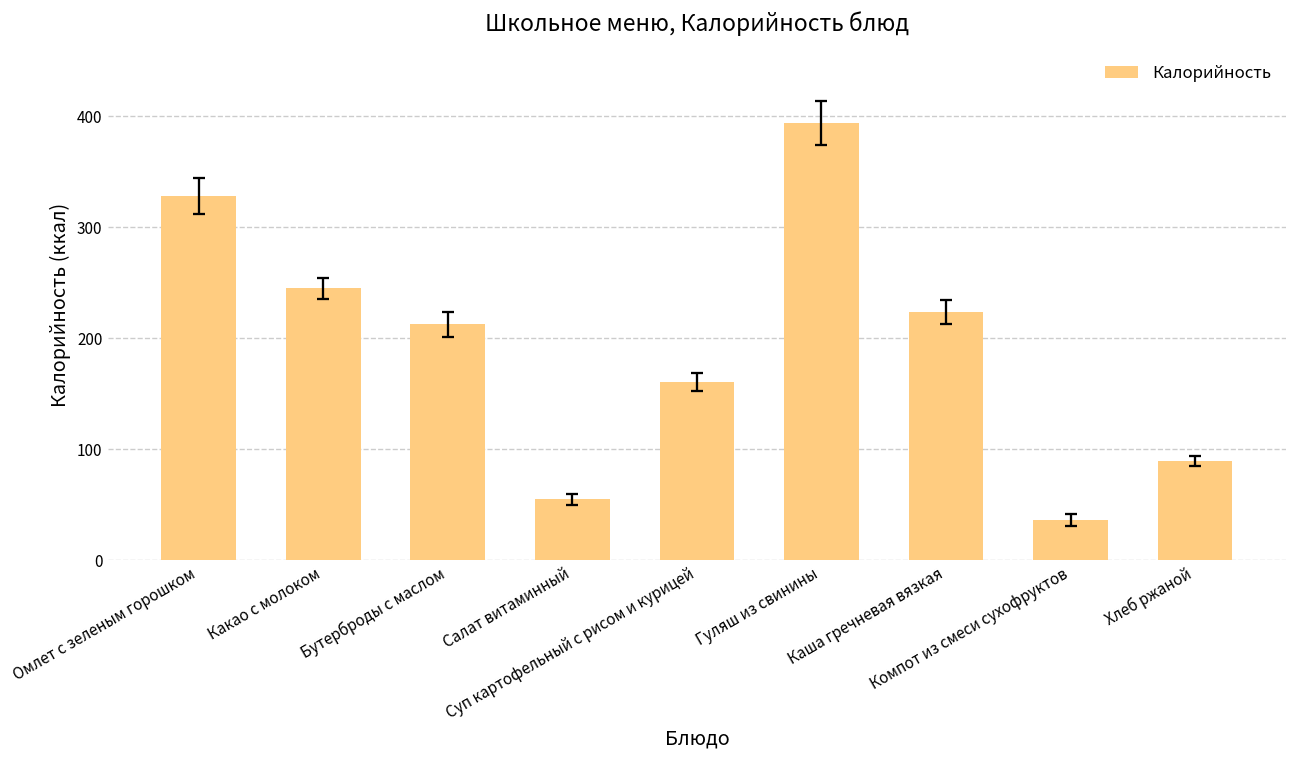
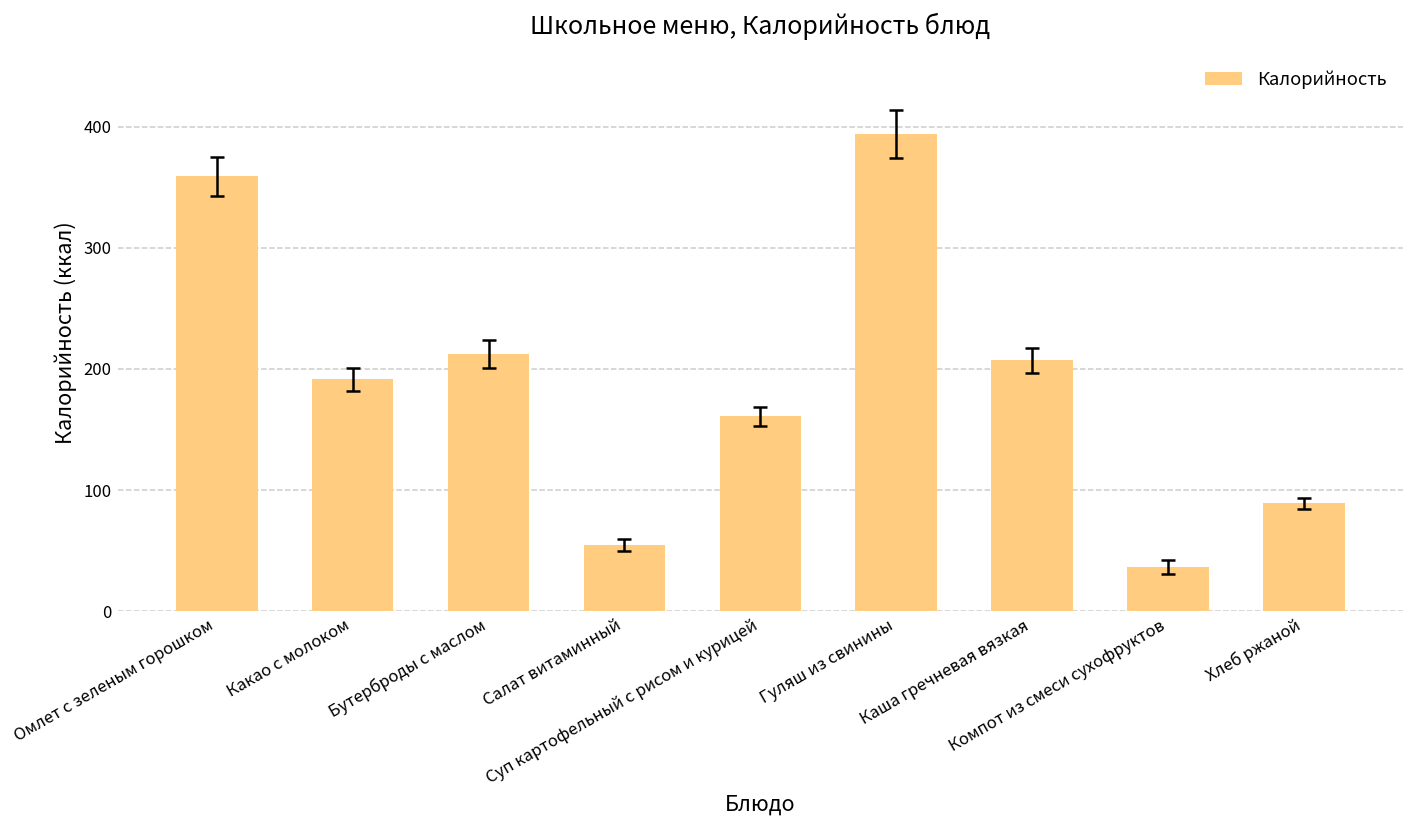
  {
    "Калорийность": {
-     "Омлет с зеленым горошком": 328,
-     "Какао с молоком": 245,
+     "Омлет с зеленым горошком": 359,
+     "Какао с молоком": 191,
      "Бутерброды с маслом": 212,
      "Салат витаминный": 55,
      "Суп картофельный с рисом и курицей": 161,
      "Гуляш из свинины": 394,
-     "Каша гречневая вязкая": 224,
+     "Каша гречневая вязкая": 207,
      "Компот из смеси сухофруктов": 37,
      "Хлеб ржаной": 89
    }
  }
